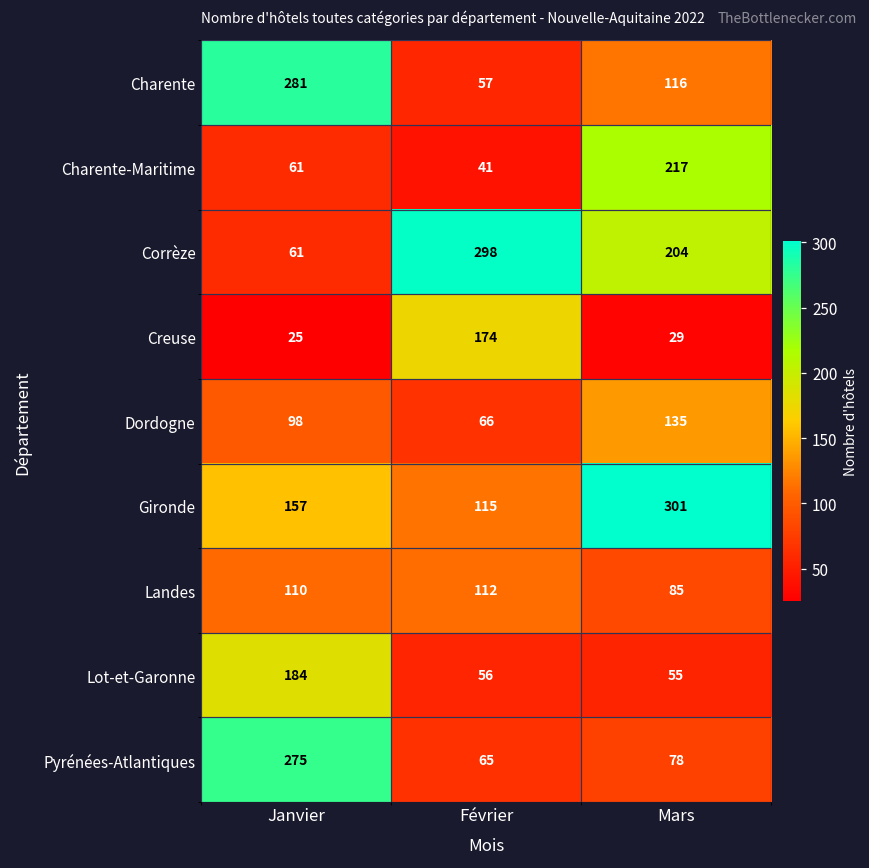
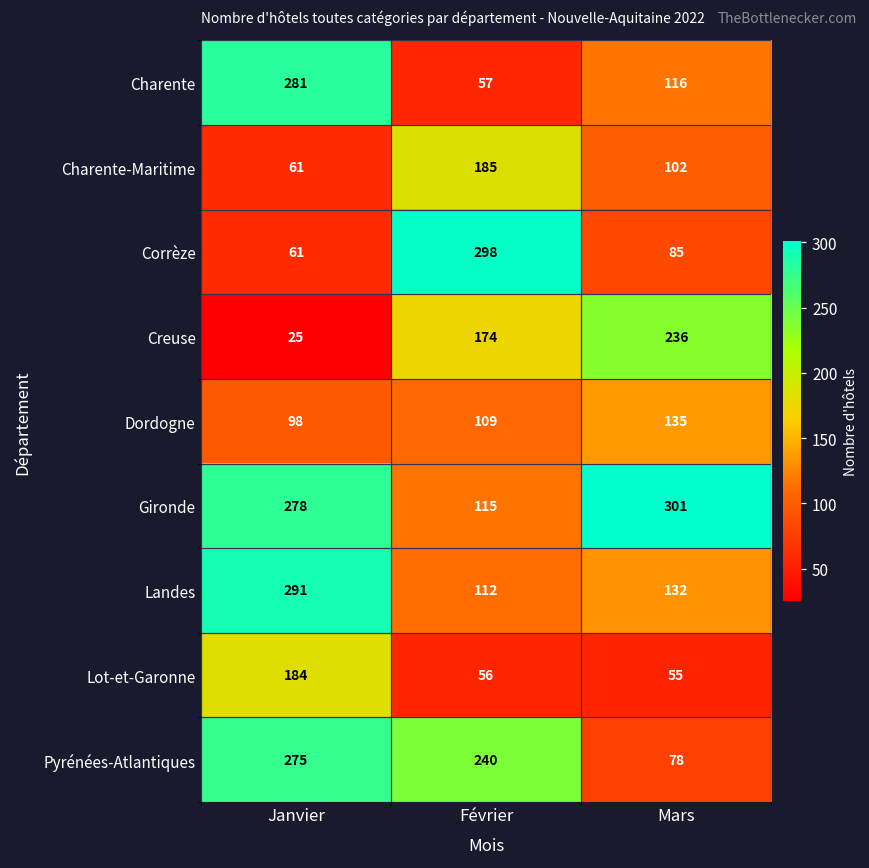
  {
    "Charente": {
      "Janvier": 281,
      "Février": 57,
      "Mars": 116
    },
    "Charente-Maritime": {
      "Janvier": 61,
-     "Février": 41,
-     "Mars": 217
+     "Février": 185,
+     "Mars": 102
    },
    "Corrèze": {
      "Janvier": 61,
      "Février": 298,
-     "Mars": 204
+     "Mars": 85
    },
    "Creuse": {
      "Janvier": 25,
      "Février": 174,
-     "Mars": 29
+     "Mars": 236
    },
    "Dordogne": {
      "Janvier": 98,
-     "Février": 66,
+     "Février": 109,
      "Mars": 135
    },
    "Gironde": {
-     "Janvier": 157,
+     "Janvier": 278,
      "Février": 115,
      "Mars": 301
    },
    "Landes": {
-     "Janvier": 110,
+     "Janvier": 291,
      "Février": 112,
-     "Mars": 85
+     "Mars": 132
    },
    "Lot-et-Garonne": {
      "Janvier": 184,
      "Février": 56,
      "Mars": 55
    },
    "Pyrénées-Atlantiques": {
      "Janvier": 275,
-     "Février": 65,
+     "Février": 240,
      "Mars": 78
    }
  }
